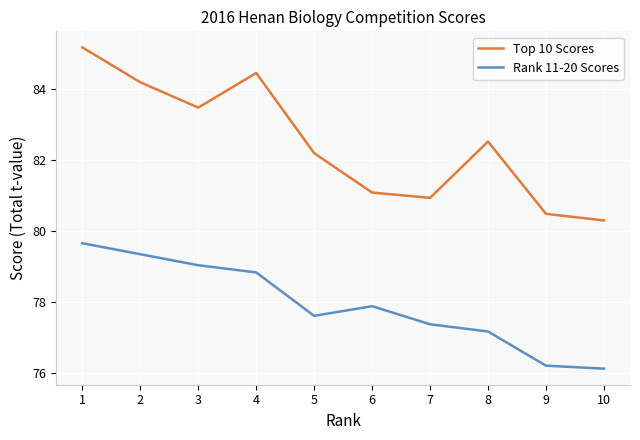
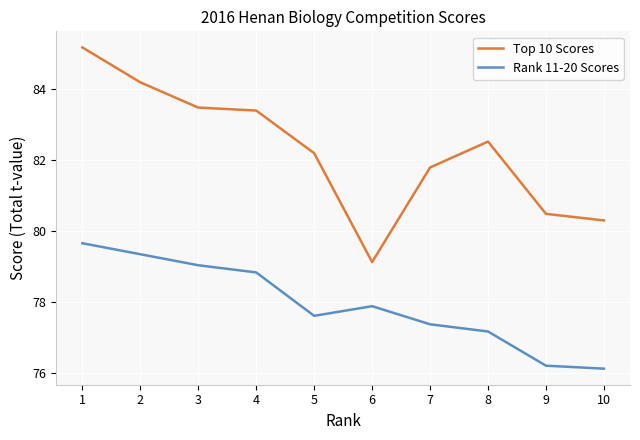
  {
    "Top 10 Scores": {
      "1": 85.2,
      "2": 84.2,
      "3": 83.5,
-     "4": 84.5,
+     "4": 83.4,
      "5": 82.2,
-     "6": 81.1,
-     "7": 80.9,
+     "6": 79.1,
+     "7": 81.8,
      "8": 82.5,
      "9": 80.5,
      "10": 80.3
    },
    "Rank 11-20 Scores": {
      "1": 79.7,
      "2": 79.3,
      "3": 79.0,
      "4": 78.8,
      "5": 77.6,
      "6": 77.9,
      "7": 77.4,
      "8": 77.2,
      "9": 76.2,
      "10": 76.1
    }
  }
